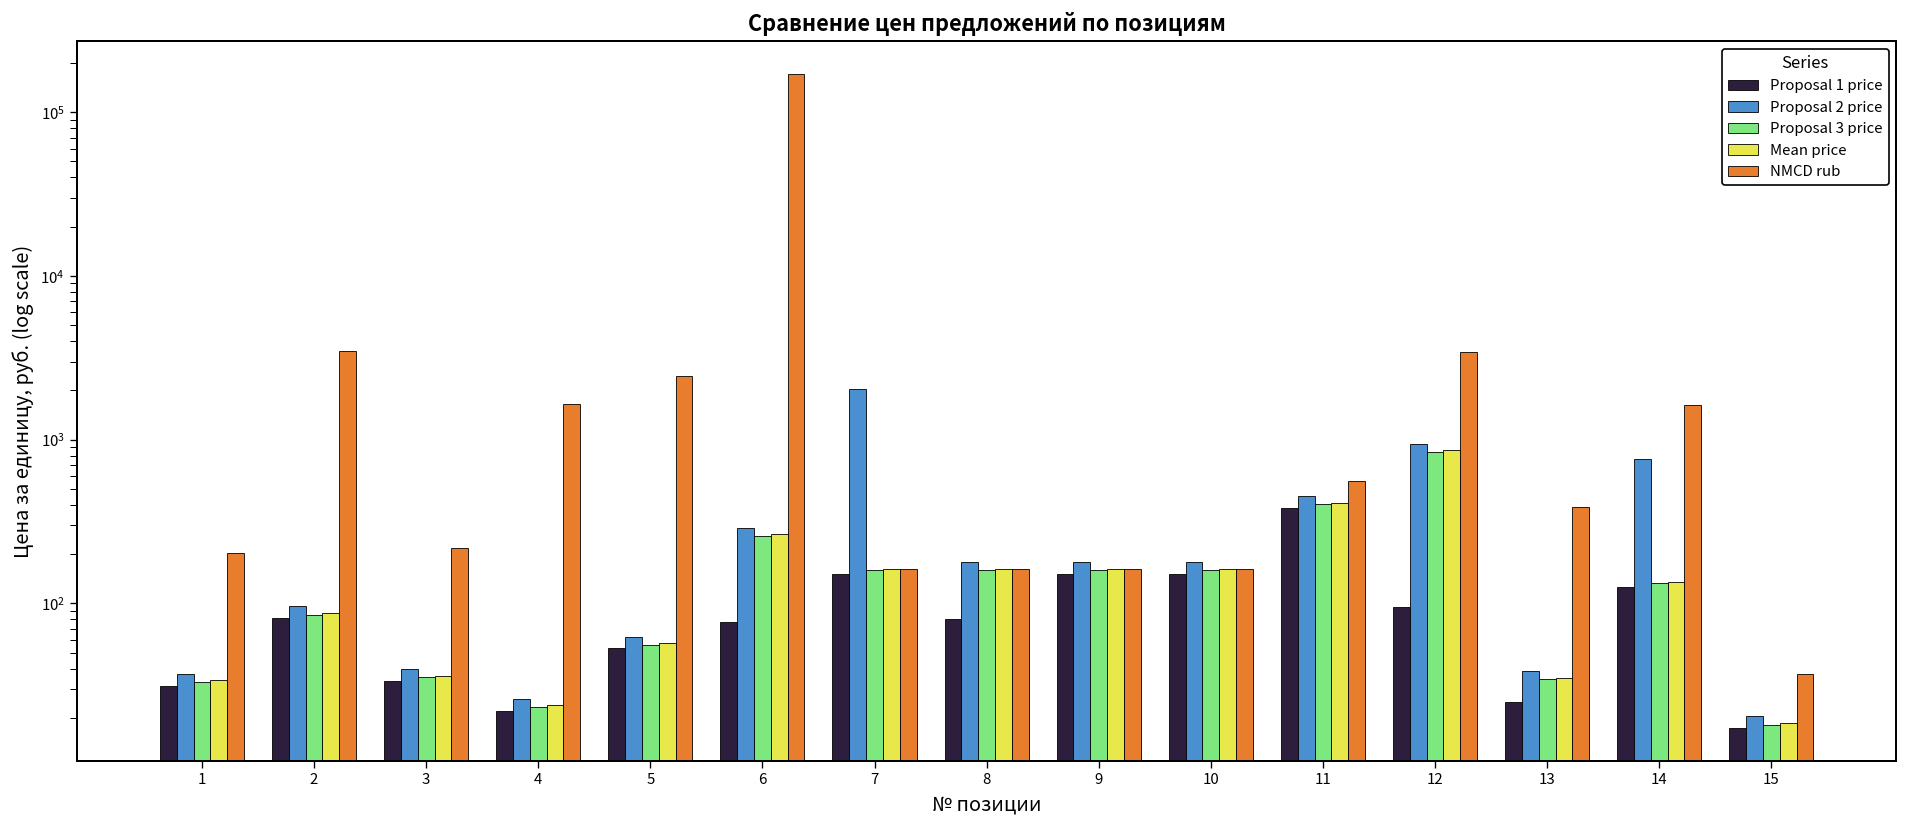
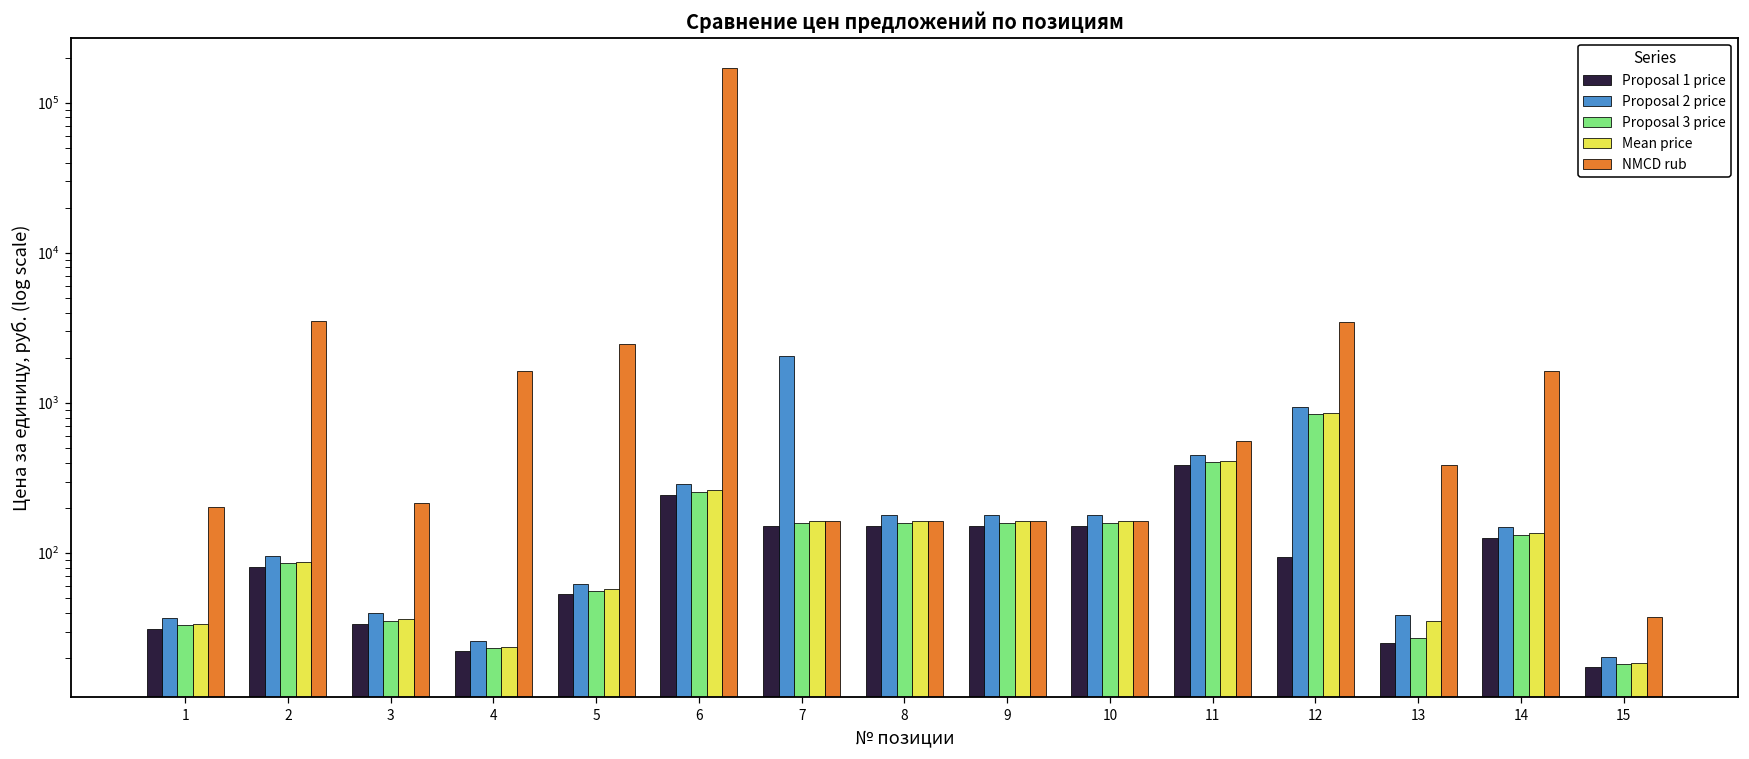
  {
    "Proposal 1 price": {
      "1": 31,
      "2": 80,
      "3": 34,
      "4": 22,
      "5": 53,
-     "6": 80,
+     "6": 250,
      "7": 150,
-     "8": 80,
+     "8": 150,
      "9": 150,
      "10": 150,
      "11": 380,
      "12": 90,
      "13": 25,
      "14": 130,
      "15": 17
    },
    "Proposal 2 price": {
      "1": 37,
      "2": 100,
      "3": 40,
      "4": 26,
      "5": 60,
      "6": 290,
      "7": 2000,
      "8": 180,
      "9": 180,
      "10": 180,
      "11": 450,
      "12": 900,
      "13": 39,
-     "14": 800,
+     "14": 150,
      "15": 20
    },
    "Proposal 3 price": {
      "1": 33,
      "2": 90,
      "3": 35,
      "4": 23,
      "5": 56,
      "6": 260,
      "7": 160,
      "8": 160,
      "9": 160,
      "10": 160,
      "11": 400,
      "12": 800,
-     "13": 34,
+     "13": 27,
      "14": 130,
      "15": 18
    },
    "Mean price": {
      "1": 34,
      "2": 90,
      "3": 36,
      "4": 24,
      "5": 57,
      "6": 260,
      "7": 160,
      "8": 160,
      "9": 160,
      "10": 160,
      "11": 410,
      "12": 900,
      "13": 35,
      "14": 140,
      "15": 19
    },
    "NMCD rub": {
      "1": 200,
      "2": 3500,
      "3": 220,
      "4": 1600,
      "5": 2500,
      "6": 170000,
      "7": 160,
      "8": 160,
      "9": 160,
      "10": 160,
      "11": 560,
      "12": 3400,
      "13": 390,
      "14": 1600,
      "15": 37
    }
  }
